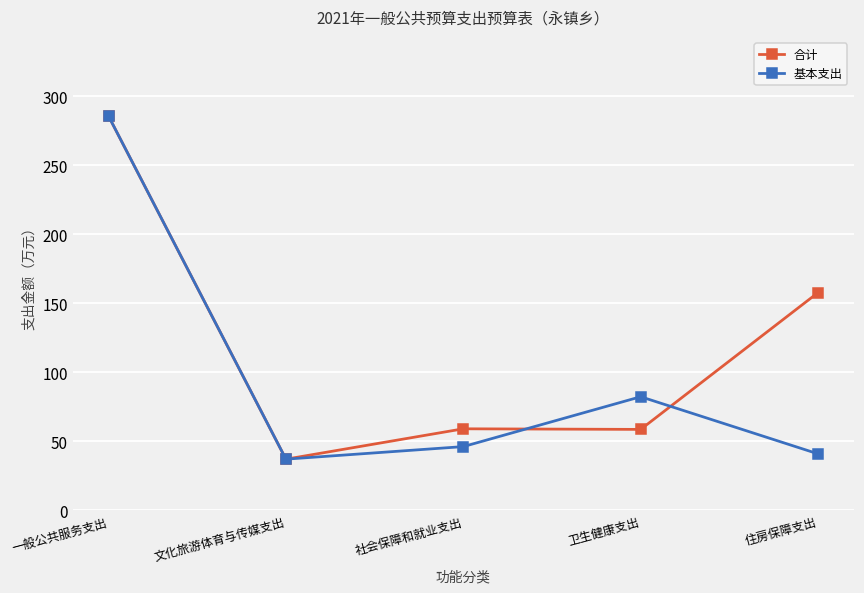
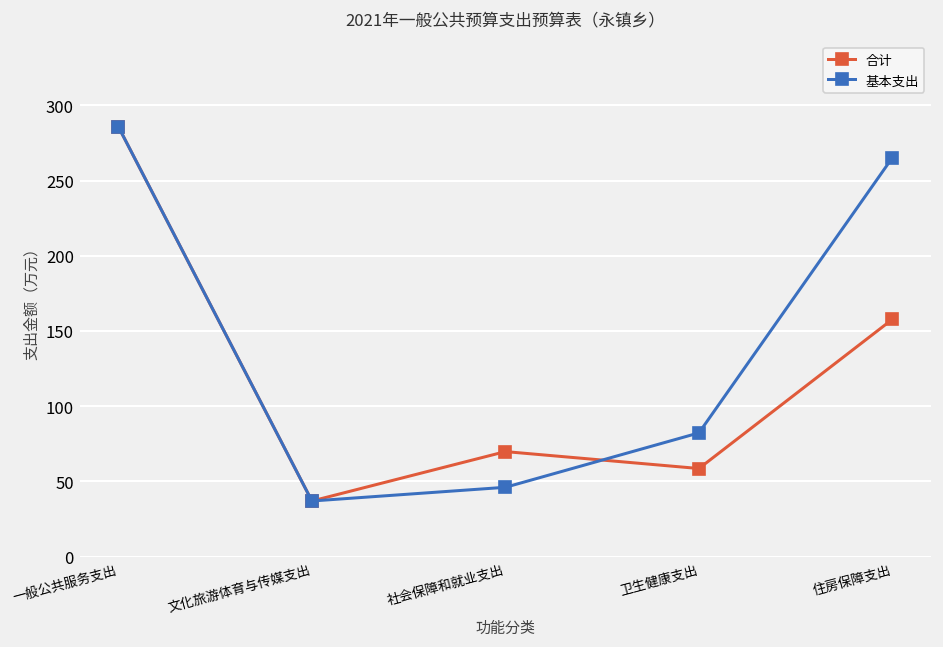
  {
    "合计": {
-     "社会保障和就业支出": 59,
+     "社会保障和就业支出": 70,
      "卫生健康支出": 59,
      "住房保障支出": 158
    },
    "基本支出": {
      "社会保障和就业支出": 46,
      "卫生健康支出": 82,
-     "住房保障支出": 41
+     "住房保障支出": 265
    }
  }
